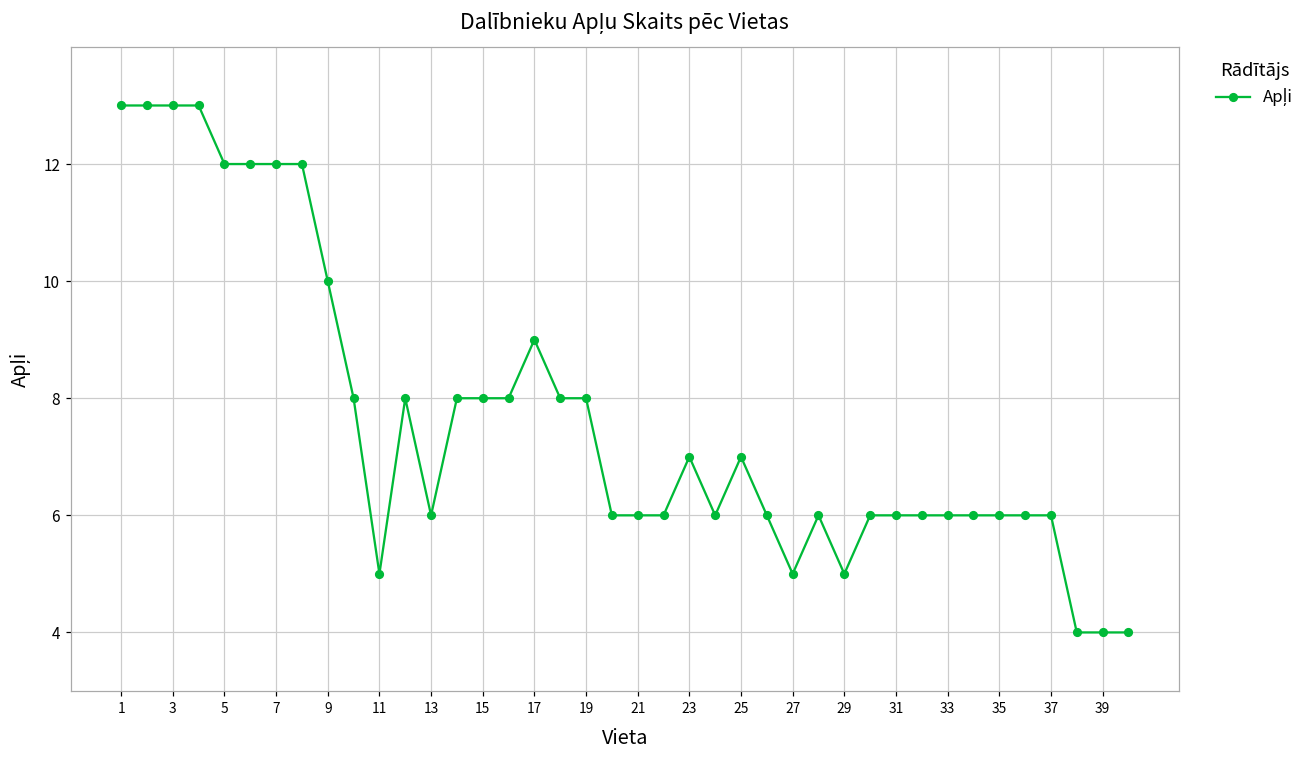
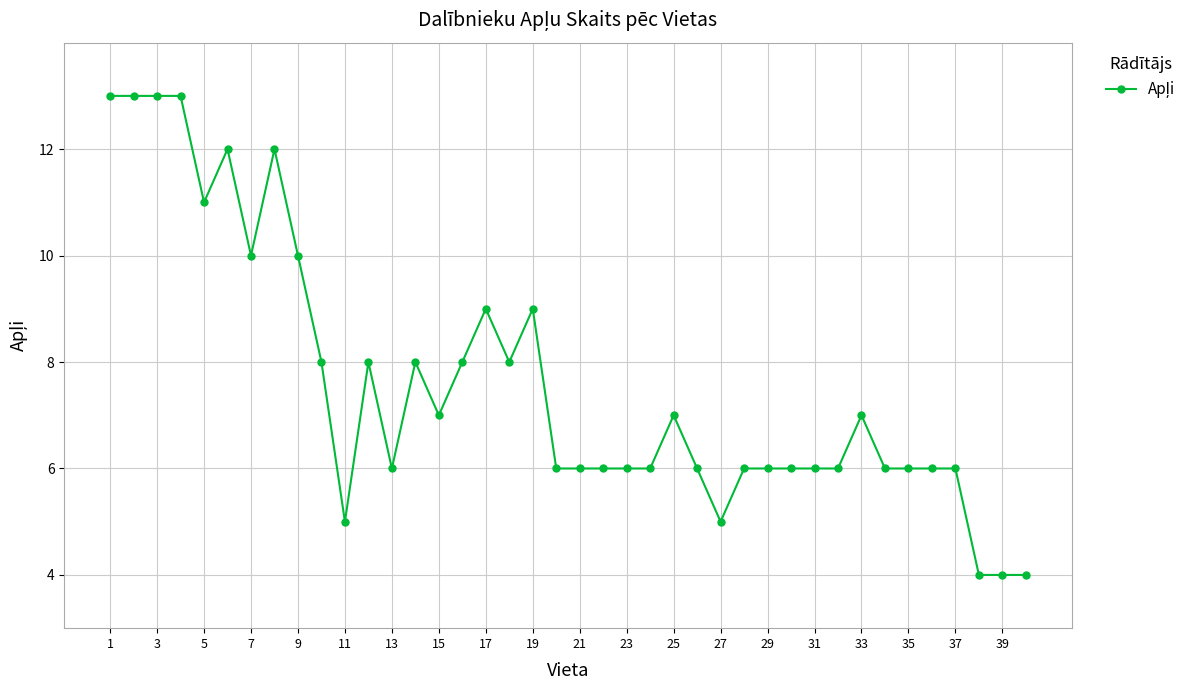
  {
    "1": 13,
    "3": 13,
-   "5": 12,
-   "7": 12,
+   "5": 11,
+   "7": 10,
    "9": 10,
    "11": 5,
    "13": 6,
-   "15": 8,
+   "15": 7,
    "17": 9,
-   "19": 8,
+   "19": 9,
    "21": 6,
-   "23": 7,
+   "23": 6,
    "25": 7,
    "27": 5,
-   "29": 5,
+   "29": 6,
    "31": 6,
-   "33": 6,
+   "33": 7,
    "35": 6,
    "37": 6,
    "39": 4
  }
